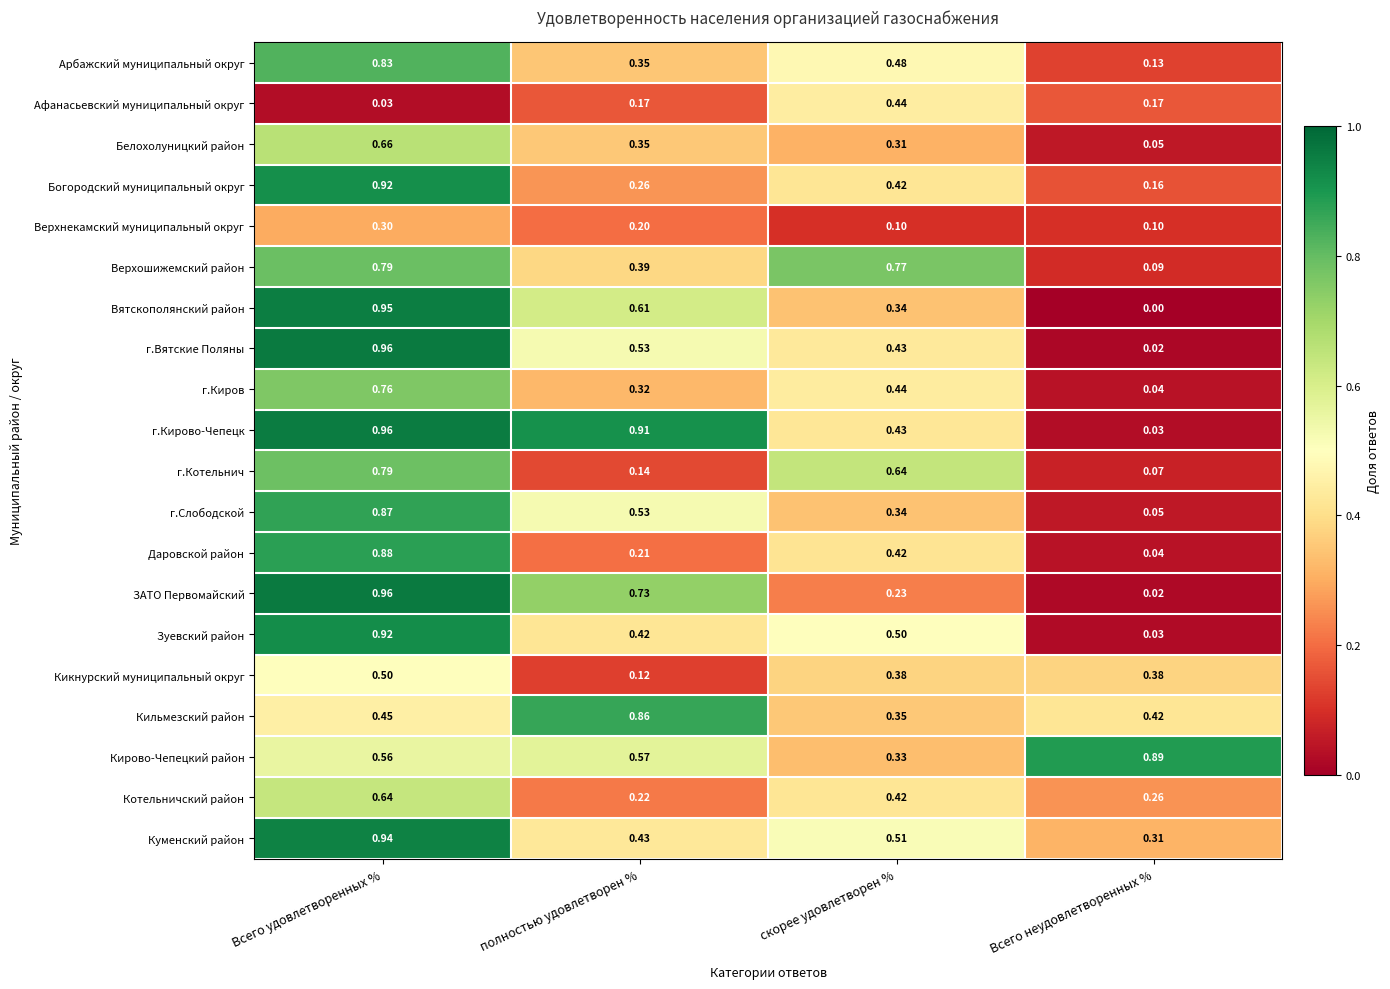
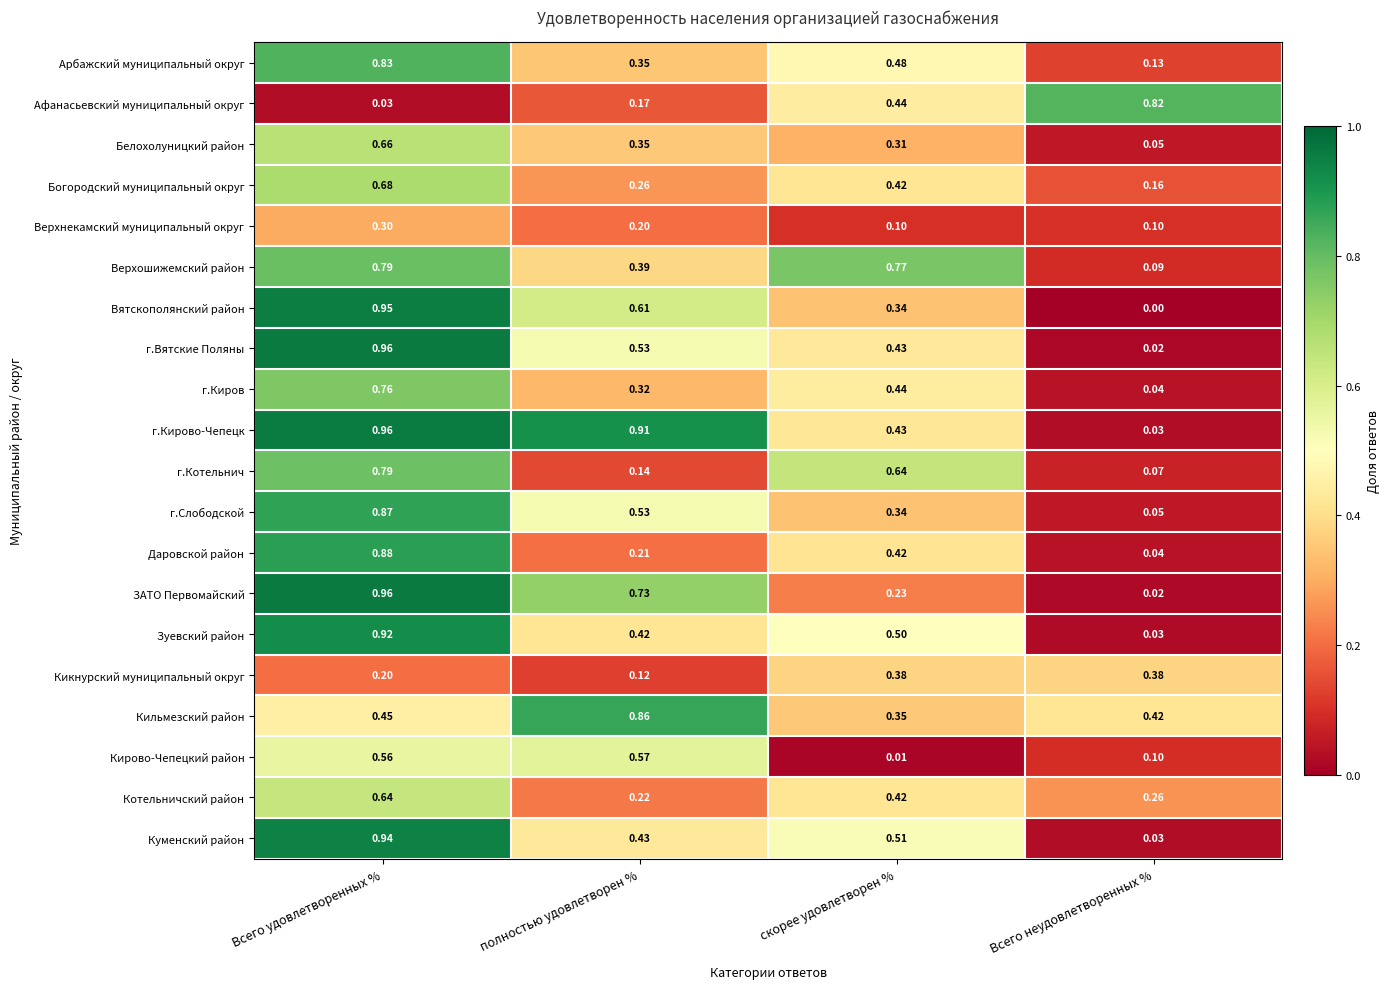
  {
    "Арбажский муниципальный округ": {
      "Всего удовлетворенных %": 0.83,
      "полностью удовлетворен %": 0.35,
      "скорее удовлетворен %": 0.48,
      "Всего неудовлетворенных %": 0.13
    },
    "Афанасьевский муниципальный округ": {
      "Всего удовлетворенных %": 0.03,
      "полностью удовлетворен %": 0.17,
      "скорее удовлетворен %": 0.44,
-     "Всего неудовлетворенных %": 0.17
+     "Всего неудовлетворенных %": 0.82
    },
    "Белохолуницкий район": {
      "Всего удовлетворенных %": 0.66,
      "полностью удовлетворен %": 0.35,
      "скорее удовлетворен %": 0.31,
      "Всего неудовлетворенных %": 0.05
    },
    "Богородский муниципальный округ": {
-     "Всего удовлетворенных %": 0.92,
+     "Всего удовлетворенных %": 0.68,
      "полностью удовлетворен %": 0.26,
      "скорее удовлетворен %": 0.42,
      "Всего неудовлетворенных %": 0.16
    },
    "Верхнекамский муниципальный округ": {
      "Всего удовлетворенных %": 0.30,
      "полностью удовлетворен %": 0.20,
      "скорее удовлетворен %": 0.10,
      "Всего неудовлетворенных %": 0.10
    },
    "Верхошижемский район": {
      "Всего удовлетворенных %": 0.79,
      "полностью удовлетворен %": 0.39,
      "скорее удовлетворен %": 0.77,
      "Всего неудовлетворенных %": 0.09
    },
    "Вятскополянский район": {
      "Всего удовлетворенных %": 0.95,
      "полностью удовлетворен %": 0.61,
      "скорее удовлетворен %": 0.34,
      "Всего неудовлетворенных %": 0.00
    },
    "г.Вятские Поляны": {
      "Всего удовлетворенных %": 0.96,
      "полностью удовлетворен %": 0.53,
      "скорее удовлетворен %": 0.43,
      "Всего неудовлетворенных %": 0.02
    },
    "г.Киров": {
      "Всего удовлетворенных %": 0.76,
      "полностью удовлетворен %": 0.32,
      "скорее удовлетворен %": 0.44,
      "Всего неудовлетворенных %": 0.04
    },
    "г.Кирово-Чепецк": {
      "Всего удовлетворенных %": 0.96,
      "полностью удовлетворен %": 0.91,
      "скорее удовлетворен %": 0.43,
      "Всего неудовлетворенных %": 0.03
    },
    "г.Котельнич": {
      "Всего удовлетворенных %": 0.79,
      "полностью удовлетворен %": 0.14,
      "скорее удовлетворен %": 0.64,
      "Всего неудовлетворенных %": 0.07
    },
    "г.Слободской": {
      "Всего удовлетворенных %": 0.87,
      "полностью удовлетворен %": 0.53,
      "скорее удовлетворен %": 0.34,
      "Всего неудовлетворенных %": 0.05
    },
    "Даровской район": {
      "Всего удовлетворенных %": 0.88,
      "полностью удовлетворен %": 0.21,
      "скорее удовлетворен %": 0.42,
      "Всего неудовлетворенных %": 0.04
    },
    "ЗАТО Первомайский": {
      "Всего удовлетворенных %": 0.96,
      "полностью удовлетворен %": 0.73,
      "скорее удовлетворен %": 0.23,
      "Всего неудовлетворенных %": 0.02
    },
    "Зуевский район": {
      "Всего удовлетворенных %": 0.92,
      "полностью удовлетворен %": 0.42,
      "скорее удовлетворен %": 0.50,
      "Всего неудовлетворенных %": 0.03
    },
    "Кикнурский муниципальный округ": {
-     "Всего удовлетворенных %": 0.50,
+     "Всего удовлетворенных %": 0.20,
      "полностью удовлетворен %": 0.12,
      "скорее удовлетворен %": 0.38,
      "Всего неудовлетворенных %": 0.38
    },
    "Кильмезский район": {
      "Всего удовлетворенных %": 0.45,
      "полностью удовлетворен %": 0.86,
      "скорее удовлетворен %": 0.35,
      "Всего неудовлетворенных %": 0.42
    },
    "Кирово-Чепецкий район": {
      "Всего удовлетворенных %": 0.56,
      "полностью удовлетворен %": 0.57,
-     "скорее удовлетворен %": 0.33,
-     "Всего неудовлетворенных %": 0.89
+     "скорее удовлетворен %": 0.01,
+     "Всего неудовлетворенных %": 0.10
    },
    "Котельничский район": {
      "Всего удовлетворенных %": 0.64,
      "полностью удовлетворен %": 0.22,
      "скорее удовлетворен %": 0.42,
      "Всего неудовлетворенных %": 0.26
    },
    "Куменский район": {
      "Всего удовлетворенных %": 0.94,
      "полностью удовлетворен %": 0.43,
      "скорее удовлетворен %": 0.51,
-     "Всего неудовлетворенных %": 0.31
+     "Всего неудовлетворенных %": 0.03
    }
  }
